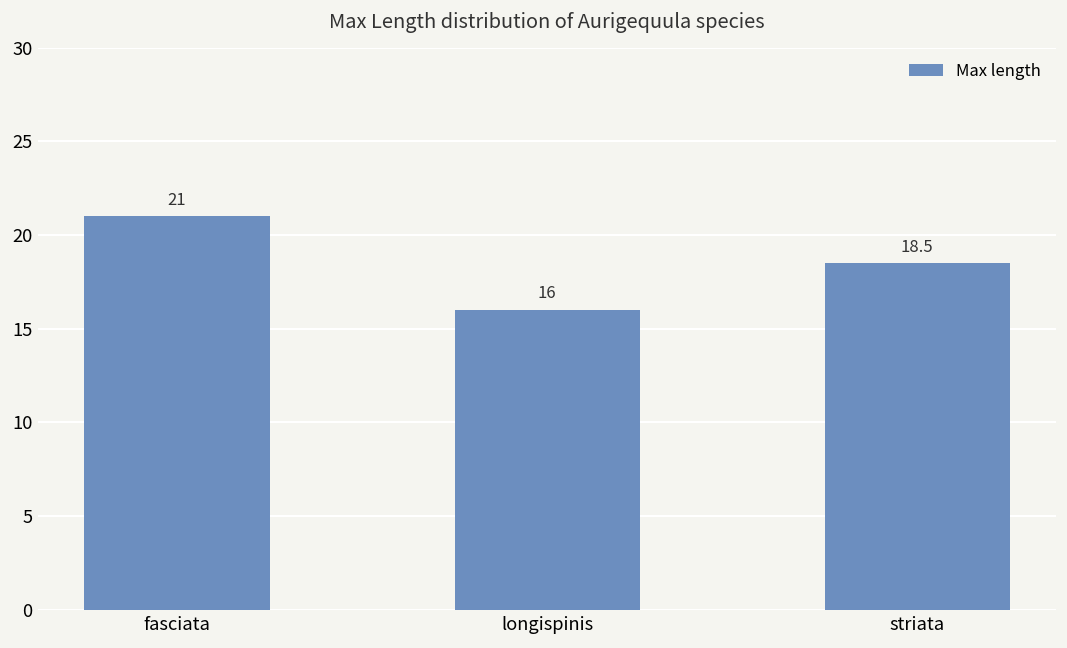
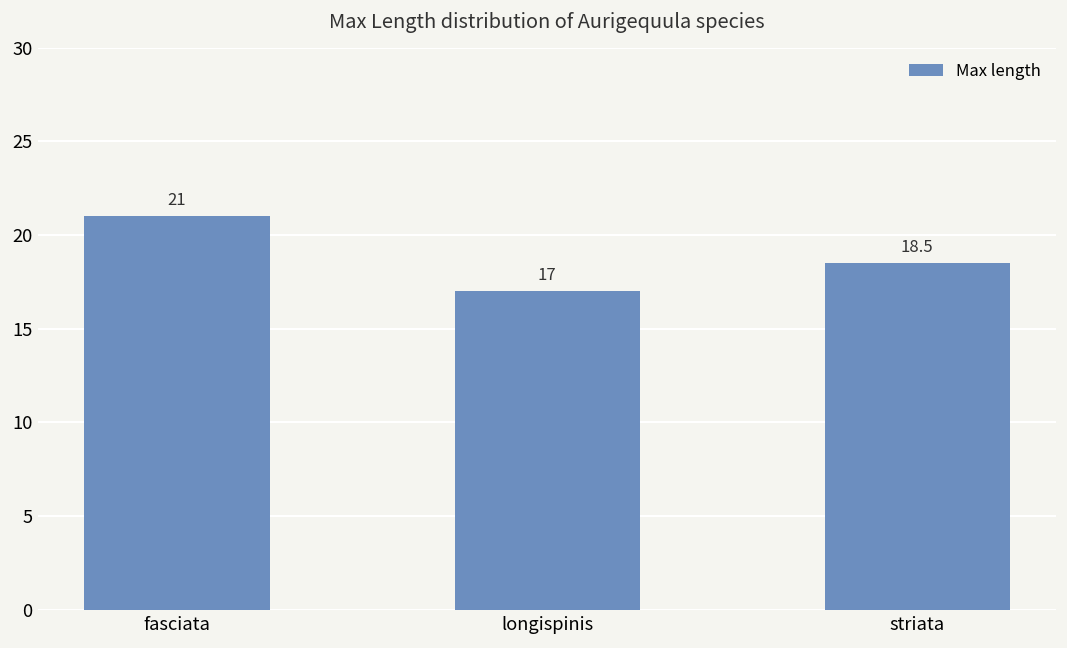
  {
    "fasciata": 21,
-   "longispinis": 16,
+   "longispinis": 17,
    "striata": 18.5
  }
